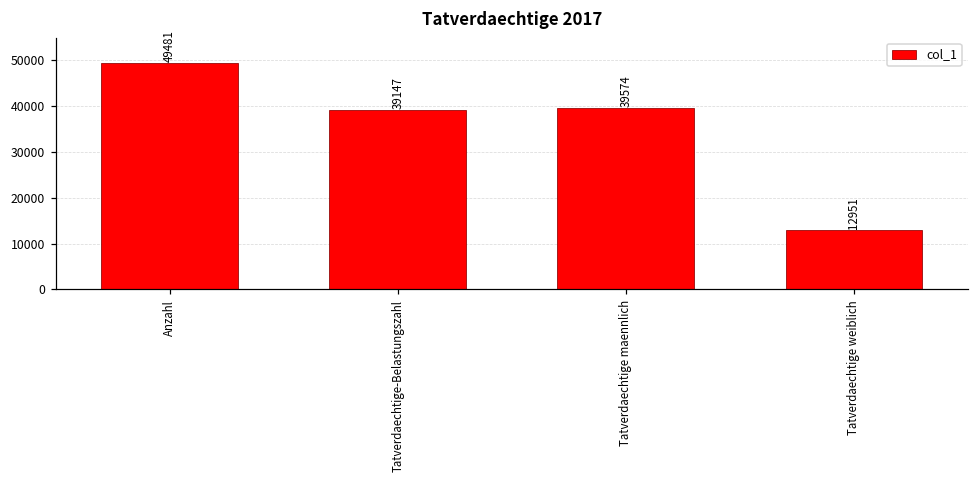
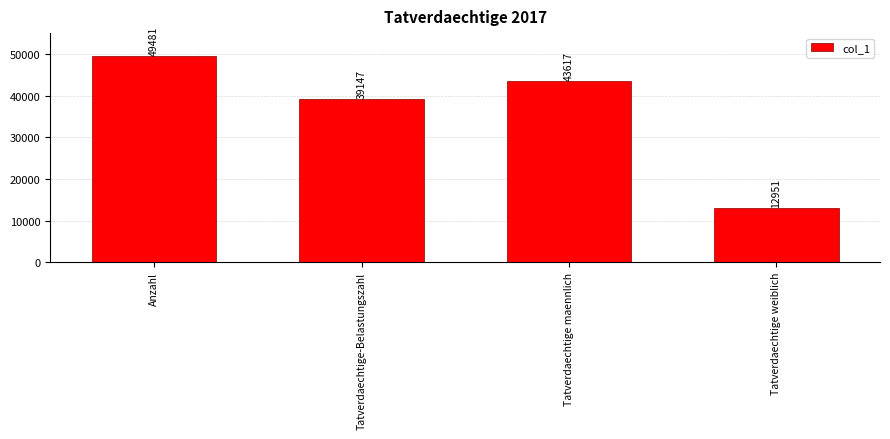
  {
    "Anzahl": 49481,
    "Tatverdaechtige-Belastungszahl": 39147,
-   "Tatverdaechtige maennlich": 39574,
+   "Tatverdaechtige maennlich": 43617,
    "Tatverdaechtige weiblich": 12951
  }
